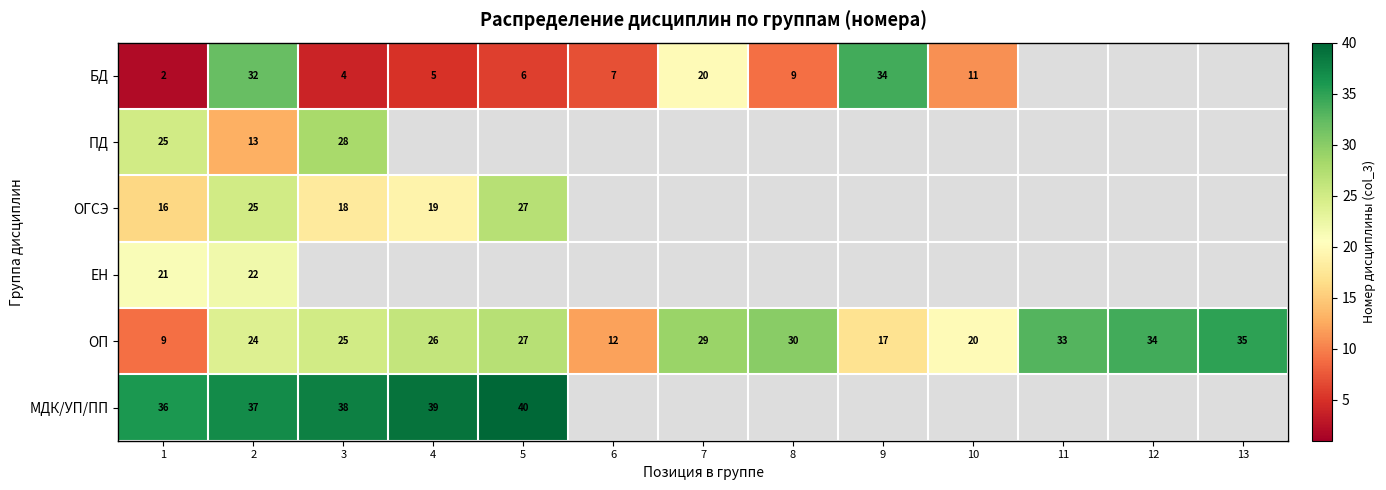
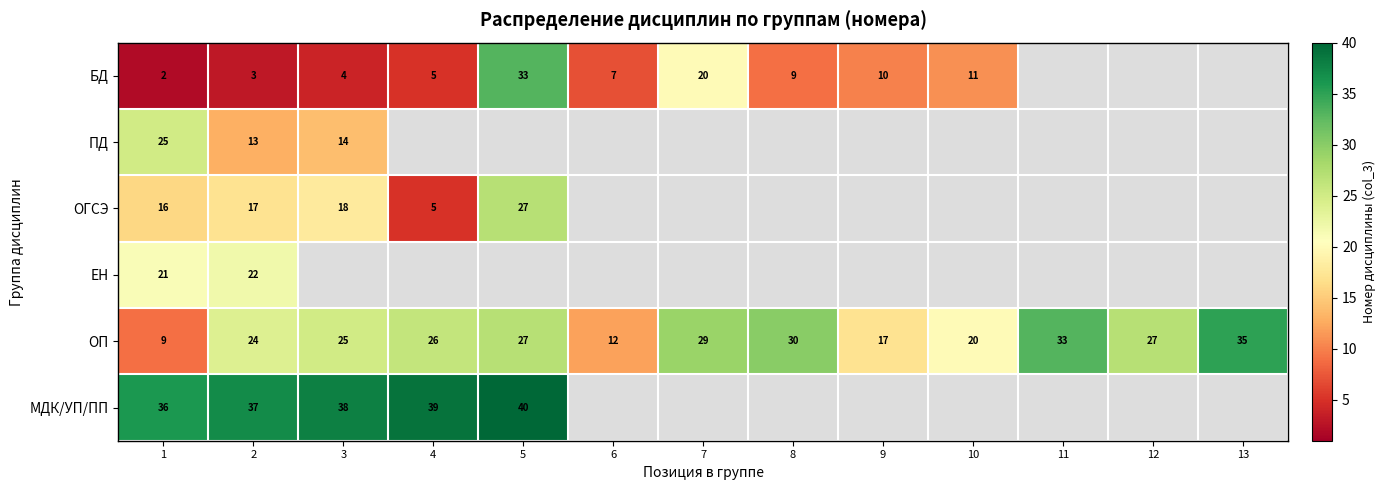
  {
    "БД": {
      "1": 2,
-     "2": 32,
+     "2": 3,
      "3": 4,
      "4": 5,
-     "5": 6,
+     "5": 33,
      "6": 7,
      "7": 20,
      "8": 9,
-     "9": 34,
+     "9": 10,
      "10": 11
    },
    "ПД": {
      "1": 25,
      "2": 13,
-     "3": 28
+     "3": 14
    },
    "ОГСЭ": {
      "1": 16,
-     "2": 25,
+     "2": 17,
      "3": 18,
-     "4": 19,
+     "4": 5,
      "5": 27
    },
    "ЕН": {
      "1": 21,
      "2": 22
    },
    "ОП": {
      "1": 9,
      "2": 24,
      "3": 25,
      "4": 26,
      "5": 27,
      "6": 12,
      "7": 29,
      "8": 30,
      "9": 17,
      "10": 20,
      "11": 33,
-     "12": 34,
+     "12": 27,
      "13": 35
    },
    "МДК/УП/ПП": {
      "1": 36,
      "2": 37,
      "3": 38,
      "4": 39,
      "5": 40
    }
  }
